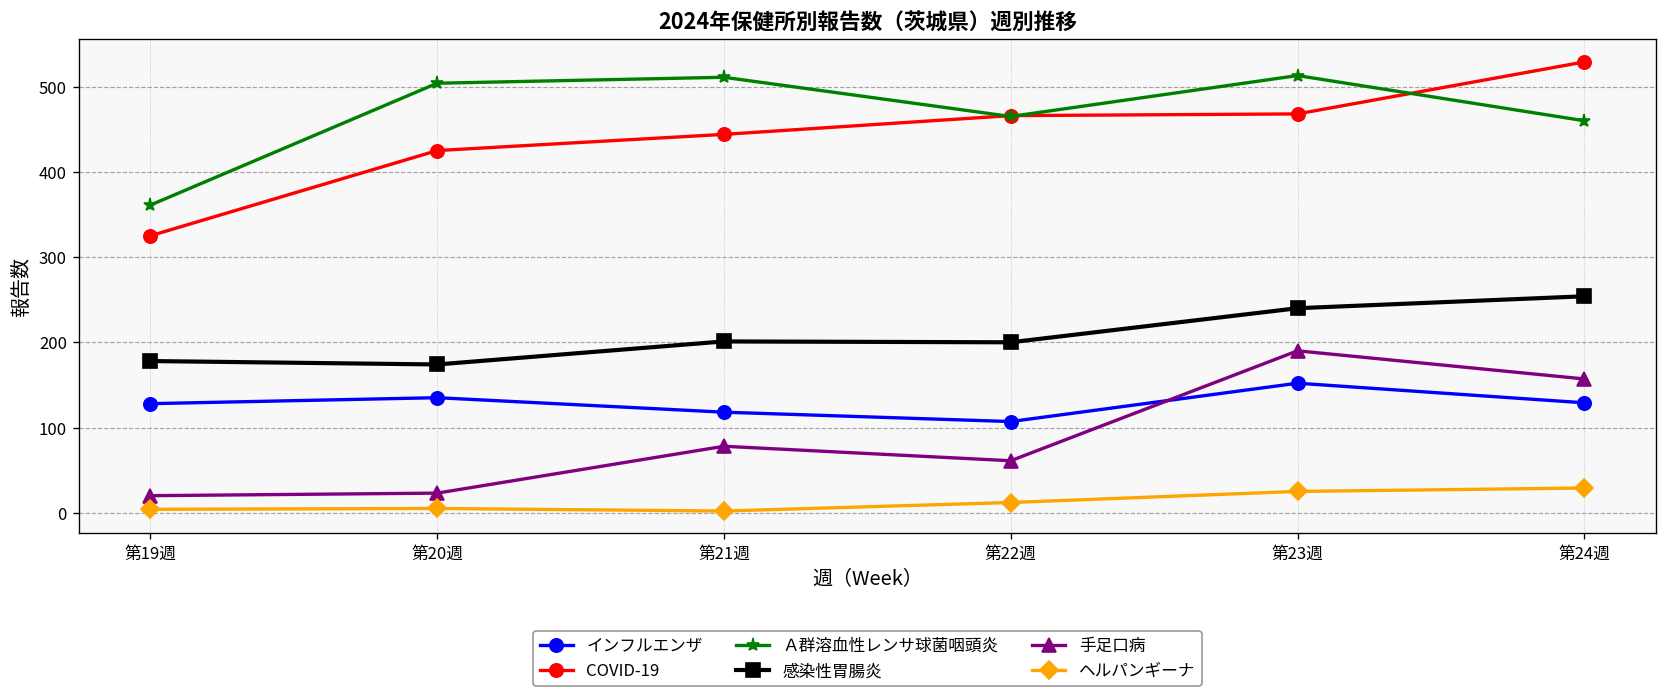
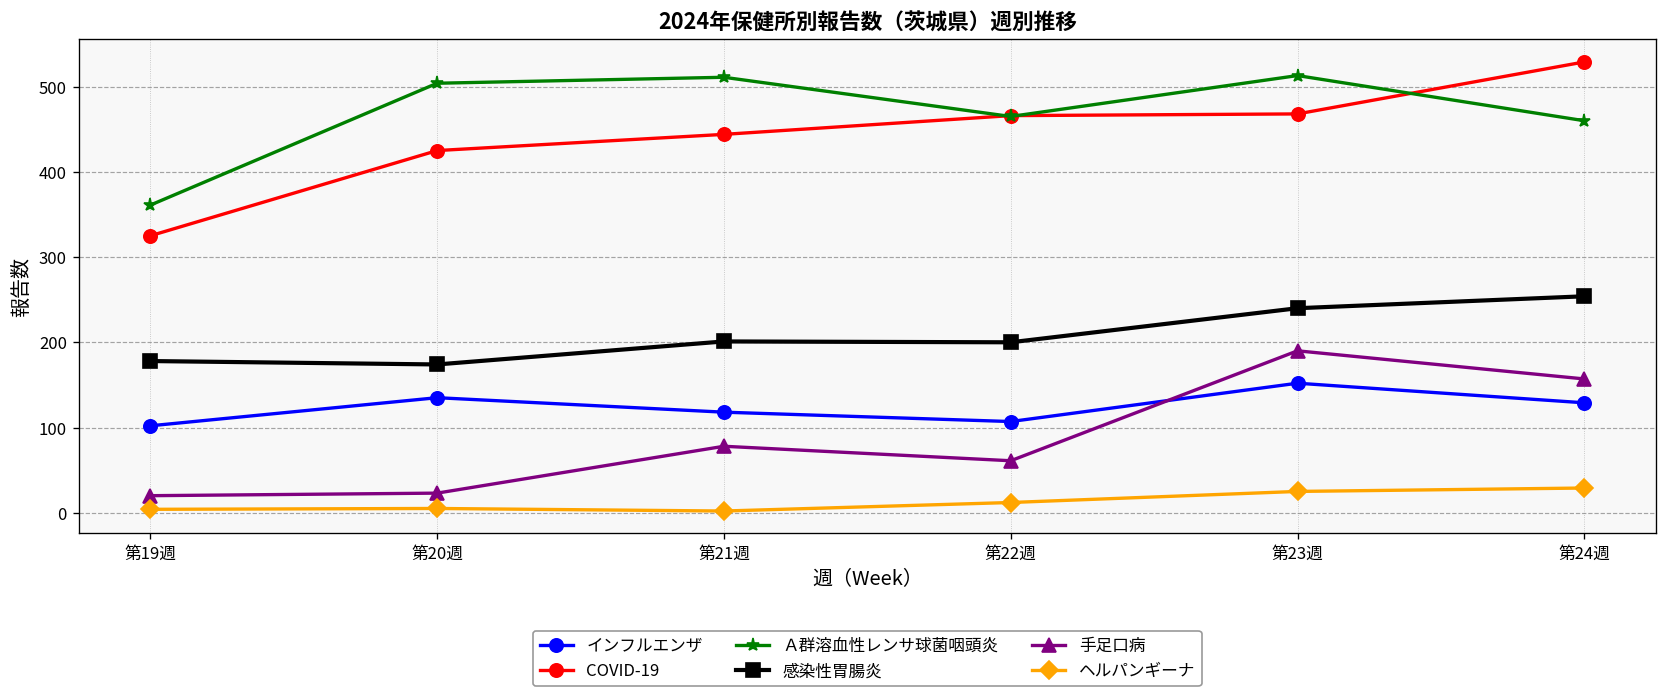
  {
    "インフルエンザ": {
-     "第19週": 130,
+     "第19週": 100,
      "第20週": 140,
      "第21週": 120,
      "第22週": 110,
      "第23週": 150,
      "第24週": 130
    },
    "COVID-19": {
      "第19週": 330,
      "第20週": 430,
      "第21週": 440,
      "第23週": 470,
      "第24週": 530
    },
    "Ａ群溶血性レンサ球菌咽頭炎": {
      "第19週": 360,
      "第20週": 500,
      "第21週": 510,
      "第23週": 510,
      "第24週": 460
    },
    "感染性胃腸炎": {
      "第19週": 180,
      "第20週": 170,
      "第21週": 200,
      "第22週": 200,
      "第23週": 240,
      "第24週": 250
    },
    "手足口病": {
      "第19週": 20,
      "第20週": 20,
      "第21週": 80,
      "第22週": 60,
      "第23週": 190,
      "第24週": 160
    },
    "ヘルパンギーナ": {
      "第19週": 0,
      "第20週": 10,
      "第21週": 0,
      "第22週": 10,
      "第23週": 30,
      "第24週": 30
    }
  }
